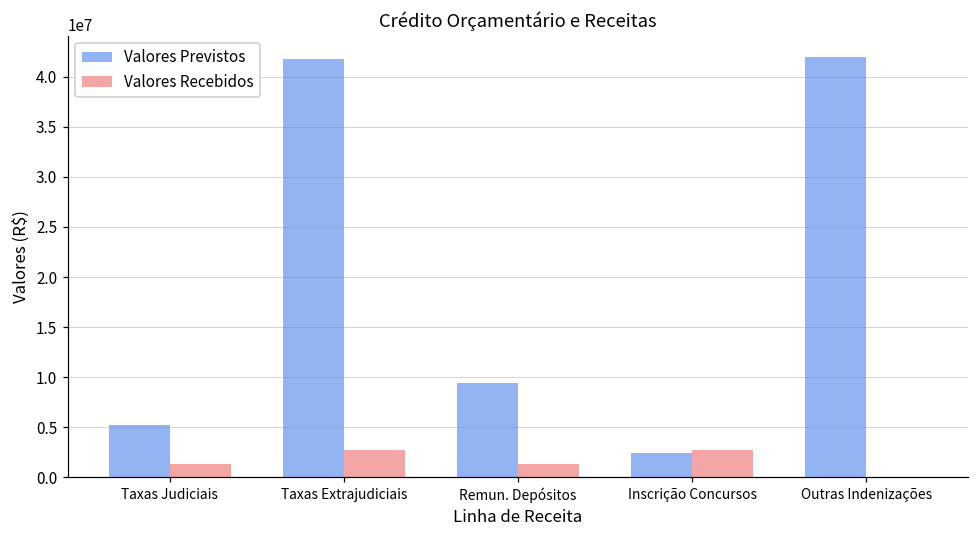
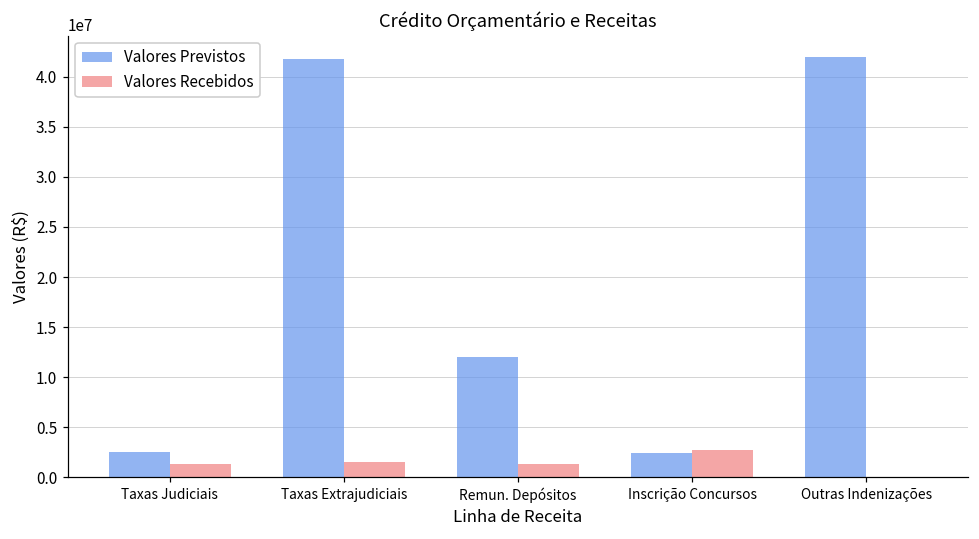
  {
    "Valores Previstos": {
-     "Taxas Judiciais": 5000000,
+     "Taxas Judiciais": 3000000,
      "Taxas Extrajudiciais": 42000000,
-     "Remun. Depósitos": 9000000,
+     "Remun. Depósitos": 12000000,
      "Inscrição Concursos": 2000000,
      "Outras Indenizações": 42000000
    },
    "Valores Recebidos": {
      "Taxas Judiciais": 1000000,
-     "Taxas Extrajudiciais": 3000000,
+     "Taxas Extrajudiciais": 1000000,
      "Remun. Depósitos": 1000000,
      "Inscrição Concursos": 3000000
    }
  }
